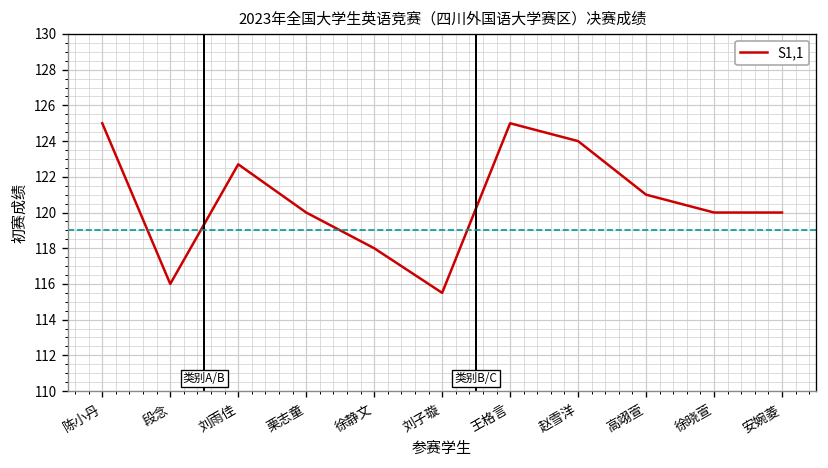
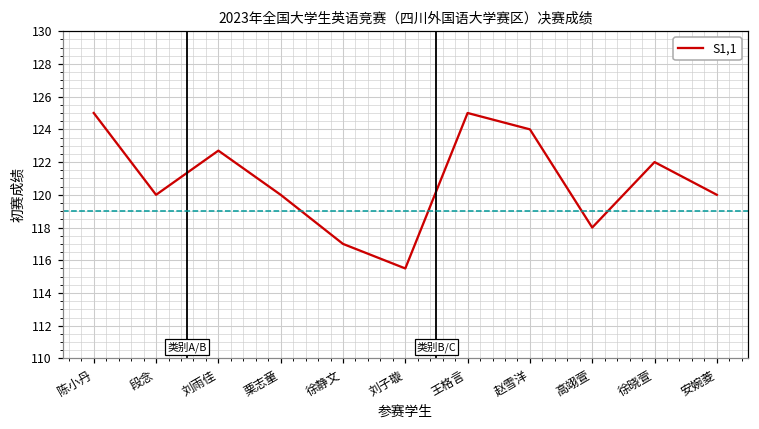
  {
    "陈小丹": 125,
-   "段念": 116,
+   "段念": 120,
    "刘雨佳": 122.7,
    "栗志童": 120,
-   "徐静文": 118,
+   "徐静文": 117,
    "刘子璇": 115.5,
    "王格言": 125,
    "赵雪洋": 124,
-   "高翊萱": 121,
-   "徐晓萱": 120,
+   "高翊萱": 118,
+   "徐晓萱": 122,
    "安婉菱": 120
  }
